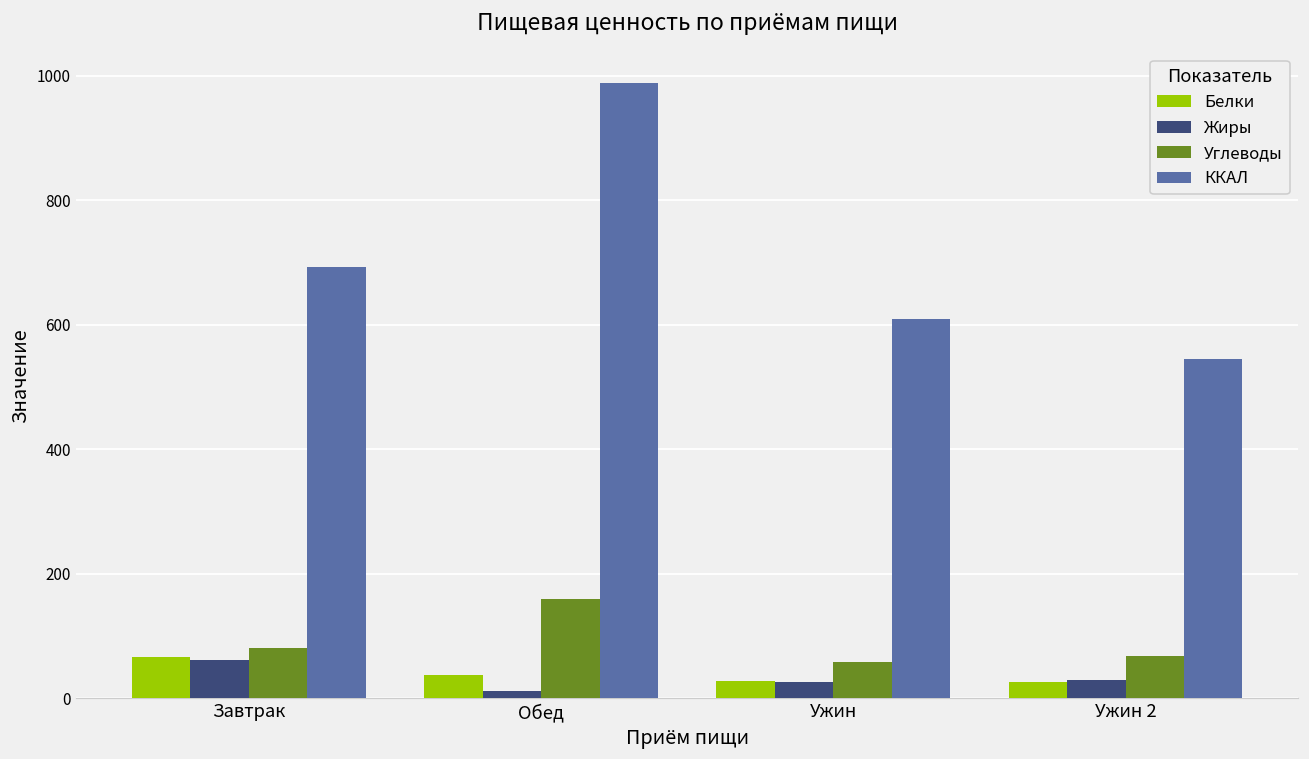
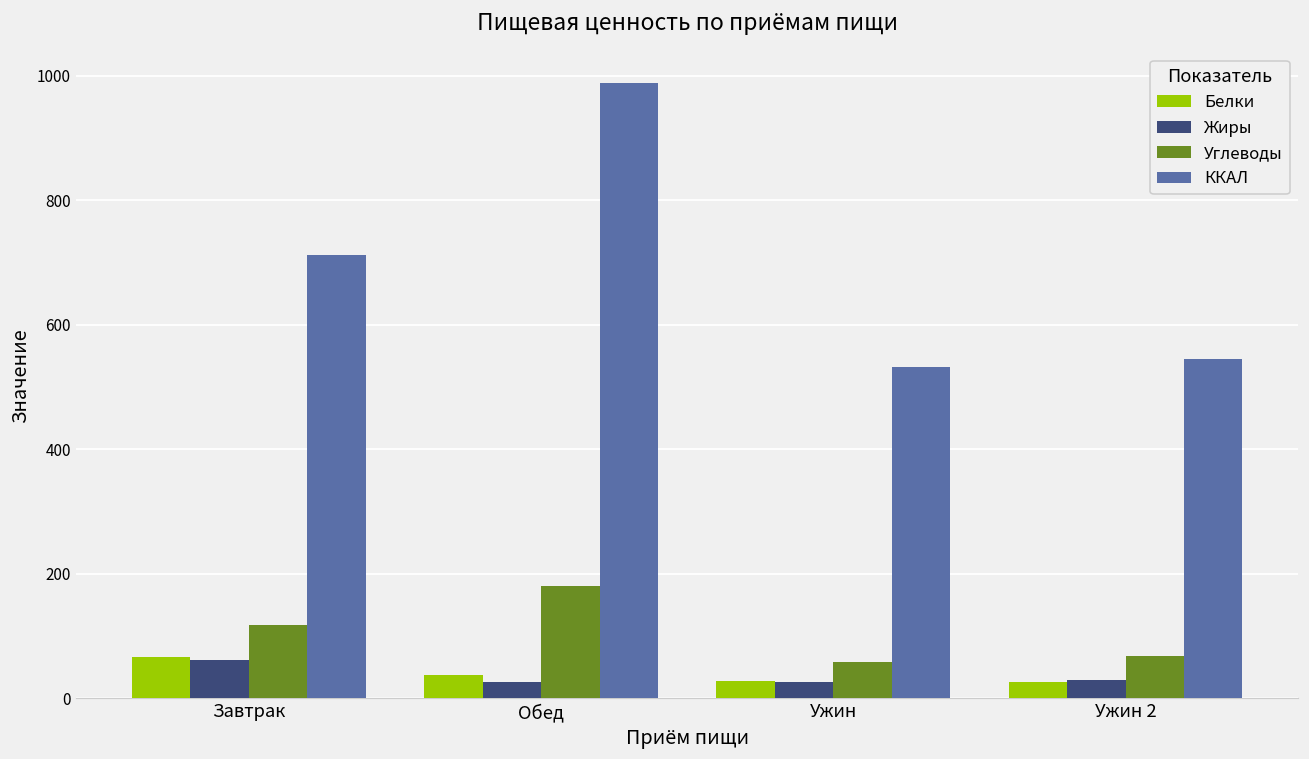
  {
    "Белки": {
      "Завтрак": 70,
      "Обед": 40,
      "Ужин": 30,
      "Ужин 2": 30
    },
    "Жиры": {
      "Завтрак": 60,
-     "Обед": 10,
+     "Обед": 30,
      "Ужин": 30,
      "Ужин 2": 30
    },
    "Углеводы": {
-     "Завтрак": 80,
-     "Обед": 160,
+     "Завтрак": 120,
+     "Обед": 180,
      "Ужин": 60,
      "Ужин 2": 70
    },
    "ККАЛ": {
-     "Завтрак": 690,
+     "Завтрак": 710,
      "Обед": 990,
-     "Ужин": 610,
+     "Ужин": 530,
      "Ужин 2": 550
    }
  }
